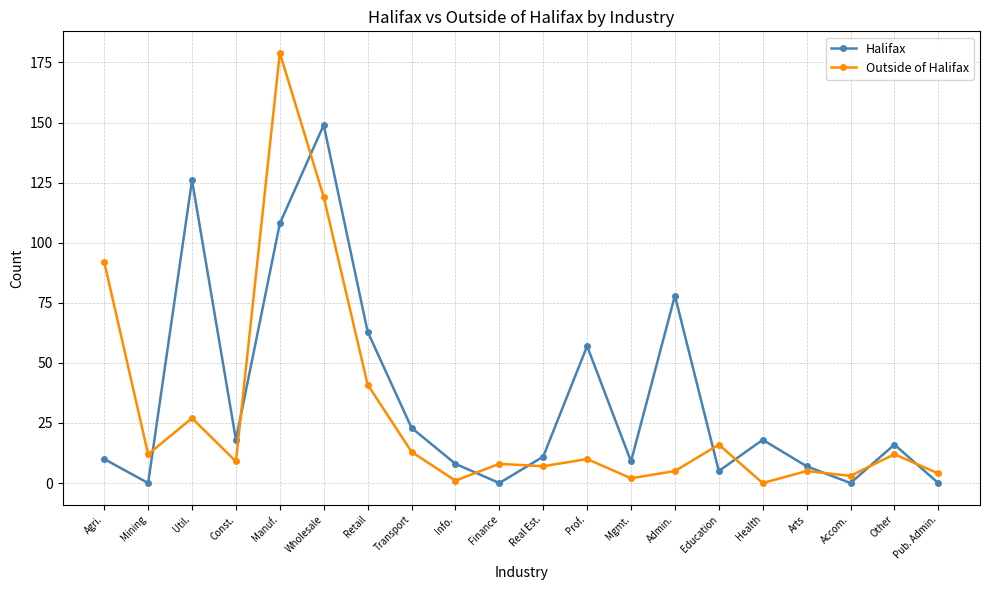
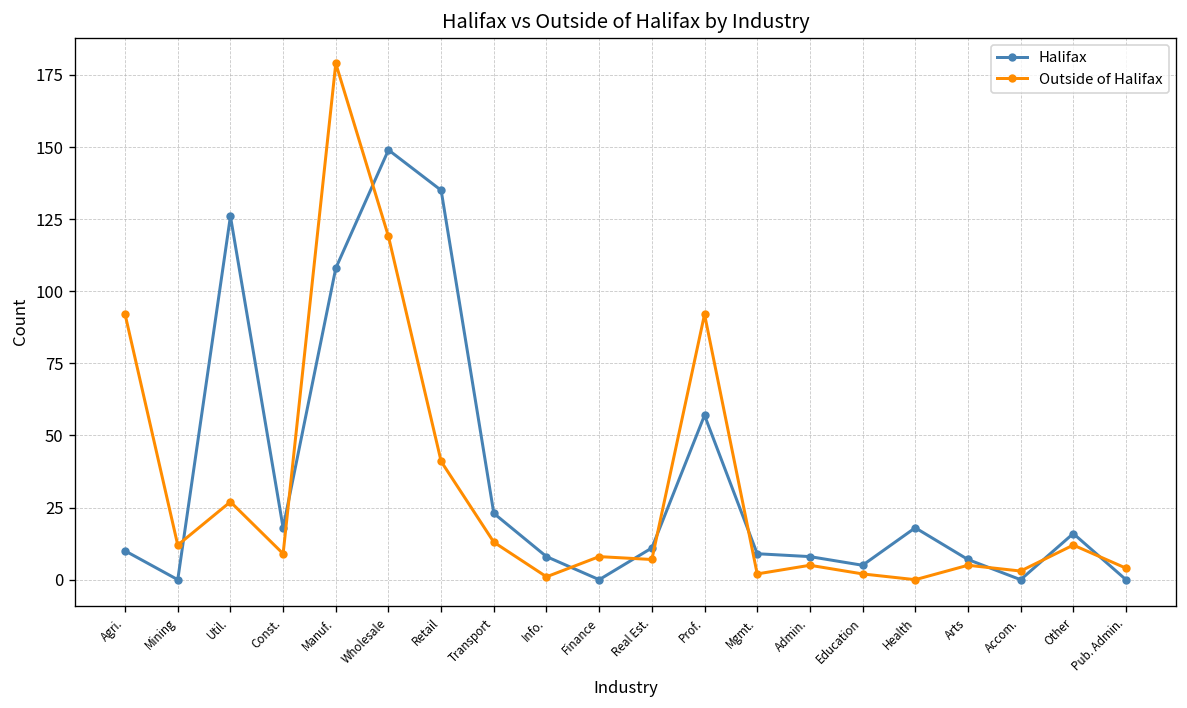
  {
    "Halifax": {
      "Agri.": 10,
      "Mining": 0,
      "Util.": 126,
      "Const.": 18,
      "Manuf.": 108,
      "Wholesale": 149,
-     "Retail": 63,
+     "Retail": 135,
      "Transport": 23,
      "Info.": 8,
      "Finance": 0,
      "Real Est.": 11,
      "Prof.": 57,
      "Mgmt.": 9,
-     "Admin.": 78,
+     "Admin.": 8,
      "Education": 5,
      "Health": 18,
      "Arts": 7,
      "Accom.": 0,
      "Other": 16,
      "Pub. Admin.": 0
    },
    "Outside of Halifax": {
      "Agri.": 92,
      "Mining": 12,
      "Util.": 27,
      "Const.": 9,
      "Manuf.": 179,
      "Wholesale": 119,
      "Retail": 41,
      "Transport": 13,
      "Info.": 1,
      "Finance": 8,
      "Real Est.": 7,
-     "Prof.": 10,
+     "Prof.": 92,
      "Mgmt.": 2,
      "Admin.": 5,
-     "Education": 16,
+     "Education": 2,
      "Health": 0,
      "Arts": 5,
      "Accom.": 3,
      "Other": 12,
      "Pub. Admin.": 4
    }
  }
